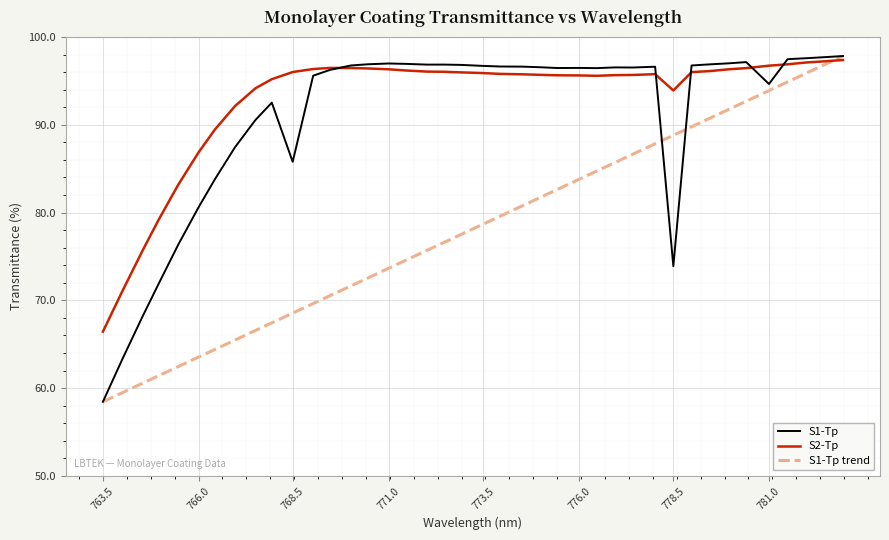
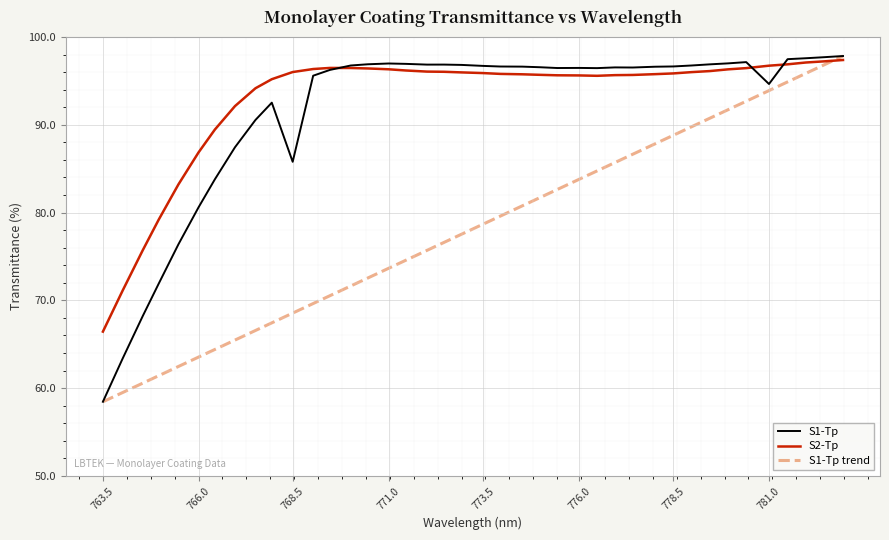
  {
    "S1-Tp": {
      "766.0": 81,
      "768.5": 86,
      "771.0": 97,
      "773.5": 97,
      "776.0": 96,
-     "778.5": 74,
+     "778.5": 97,
      "781.0": 95
    },
    "S2-Tp": {
      "763.5": 66,
      "766.0": 87,
      "768.5": 96,
      "771.0": 96,
      "773.5": 96,
      "776.0": 96,
-     "778.5": 94,
+     "778.5": 96,
      "781.0": 97
    }
  }
